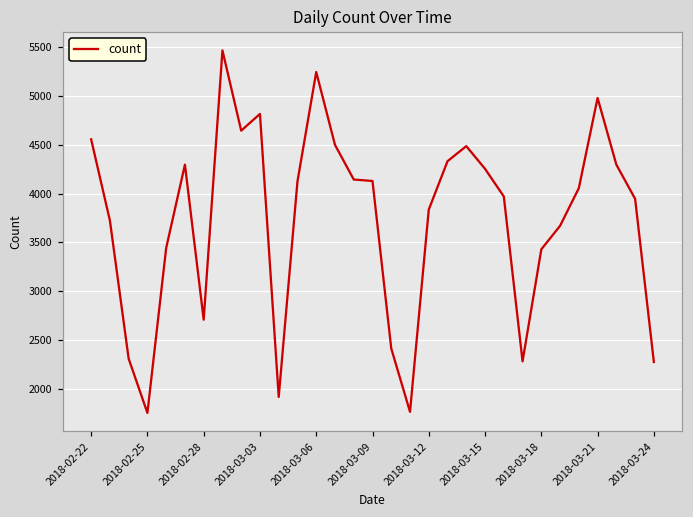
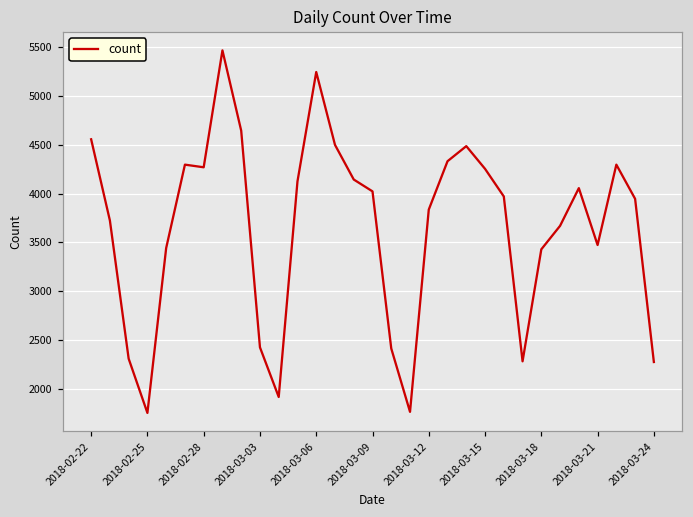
  {
    "2018-02-22": 4600,
    "2018-02-25": 1800,
-   "2018-02-28": 2700,
-   "2018-03-03": 4800,
+   "2018-02-28": 4300,
+   "2018-03-03": 2400,
    "2018-03-06": 5200,
-   "2018-03-09": 4100,
+   "2018-03-09": 4000,
    "2018-03-12": 3800,
    "2018-03-15": 4300,
    "2018-03-18": 3400,
-   "2018-03-21": 5000,
+   "2018-03-21": 3500,
    "2018-03-24": 2300
  }
